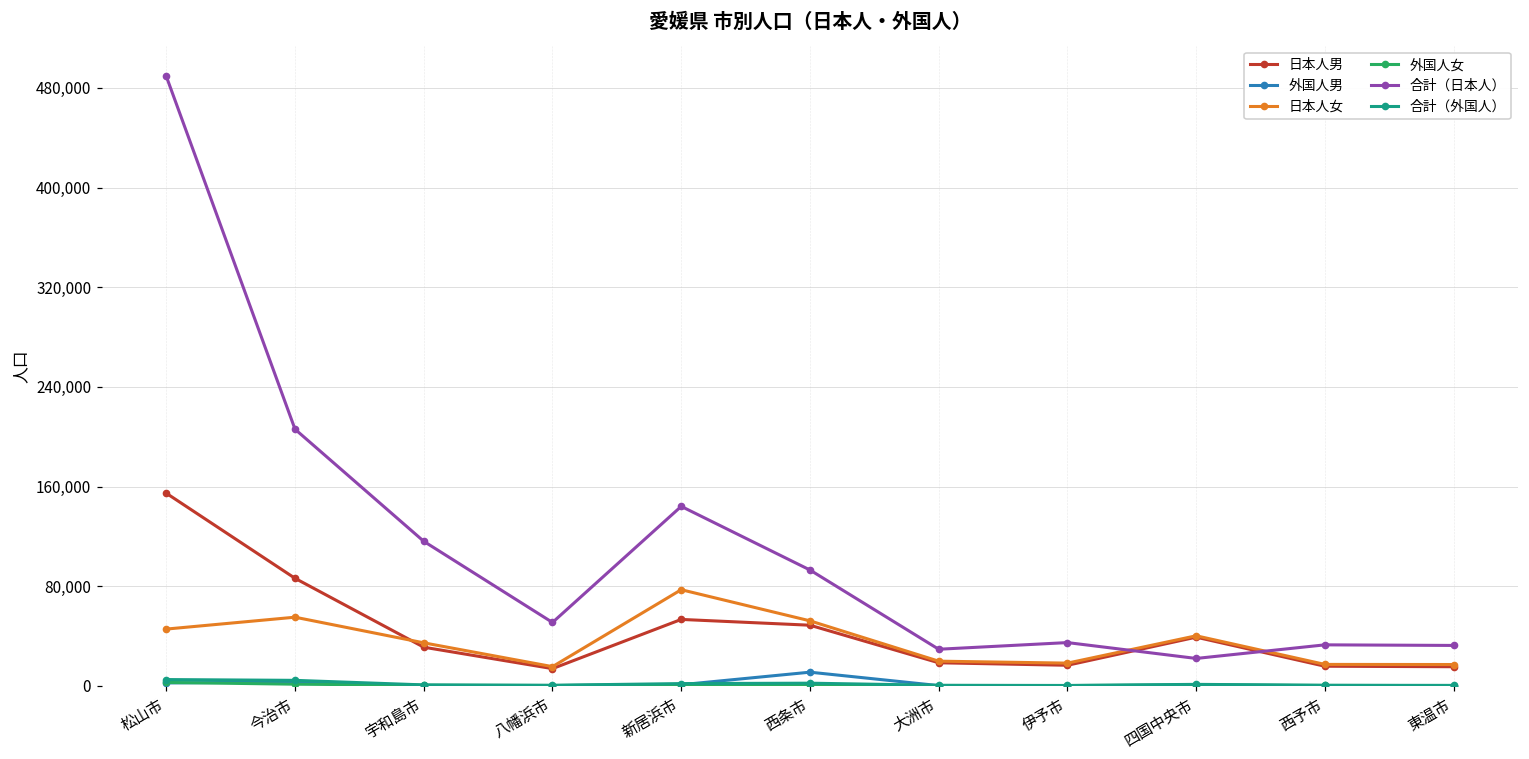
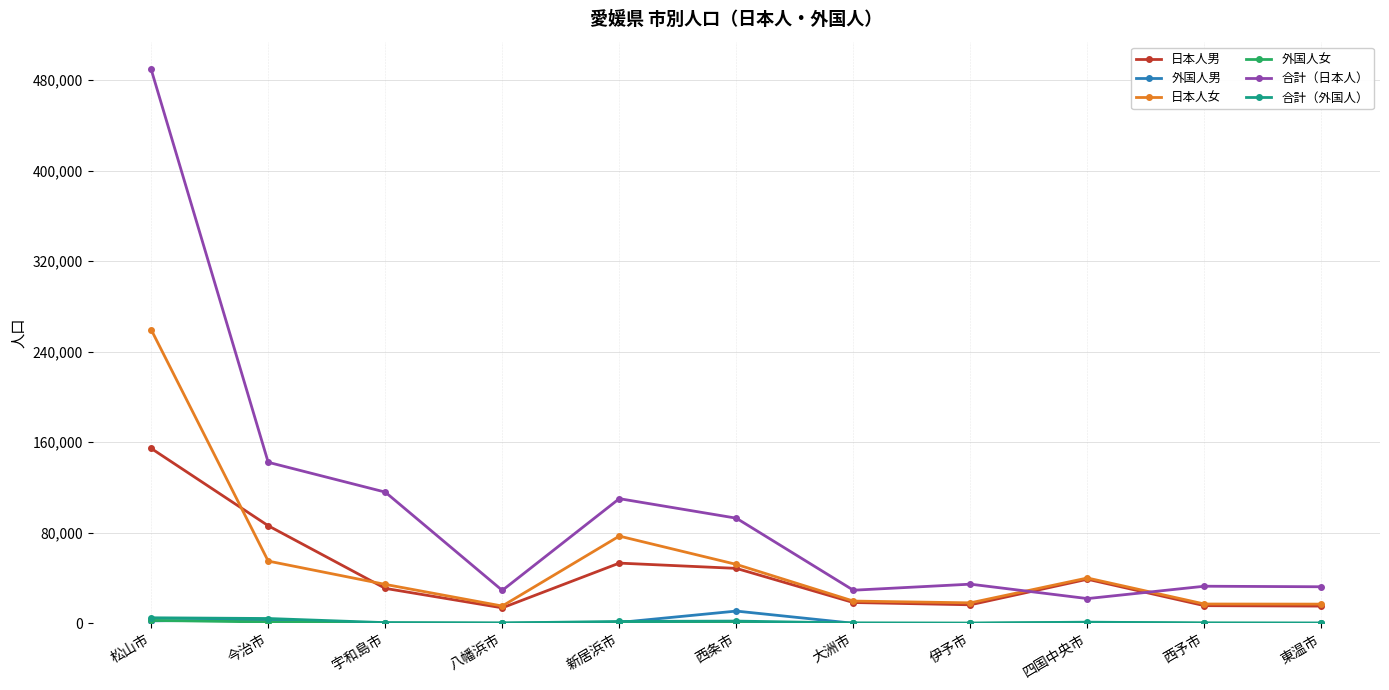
  {
    "日本人男": {
      "松山市": "155,000",
      "今治市": "86,000",
      "宇和島市": "31,000",
      "新居浜市": "53,000",
      "西条市": "49,000"
    },
    "外国人男": {
      "西条市": "11,000"
    },
    "日本人女": {
-     "松山市": "46,000",
+     "松山市": "260,000",
      "今治市": "55,000",
      "宇和島市": "35,000",
      "新居浜市": "77,000",
      "西条市": "52,000"
    },
    "合計（日本人）": {
      "松山市": "489,000",
-     "今治市": "206,000",
+     "今治市": "142,000",
      "宇和島市": "116,000",
-     "八幡浜市": "51,000",
-     "新居浜市": "144,000",
+     "八幡浜市": "29,000",
+     "新居浜市": "110,000",
      "西条市": "93,000",
      "大洲市": "29,000",
      "伊予市": "35,000",
      "四国中央市": "22,000",
      "西予市": "33,000",
      "東温市": "32,000"
    }
  }
